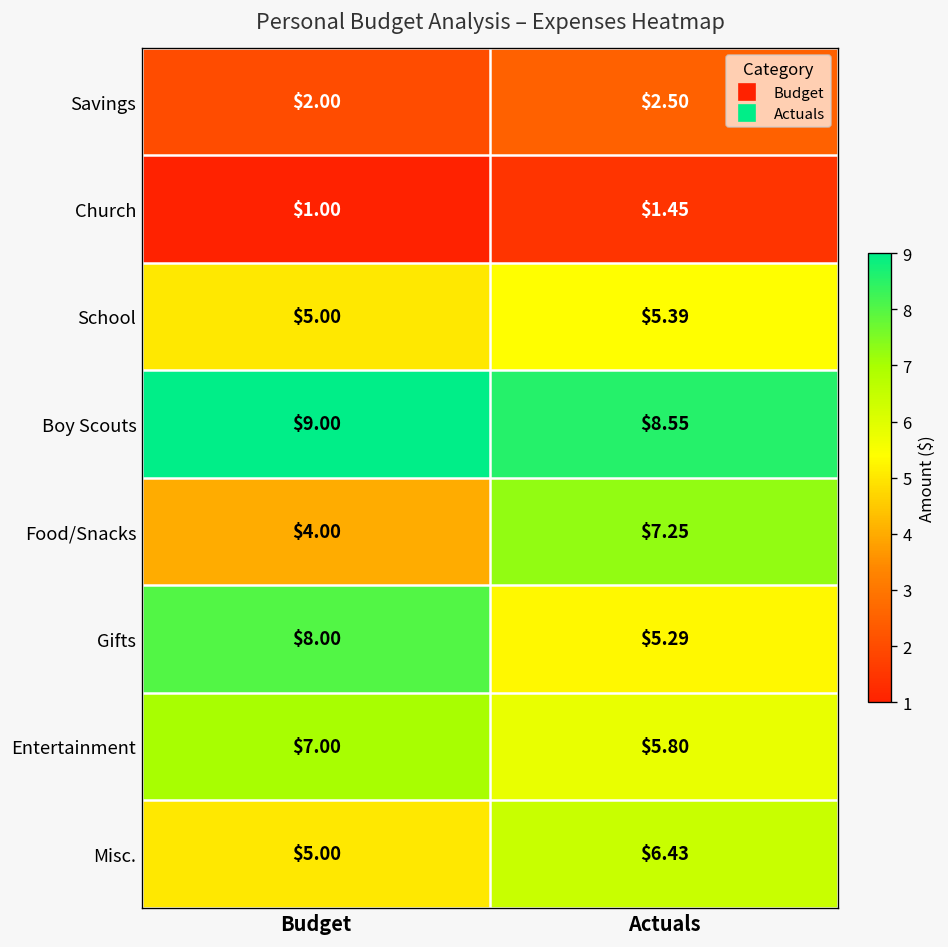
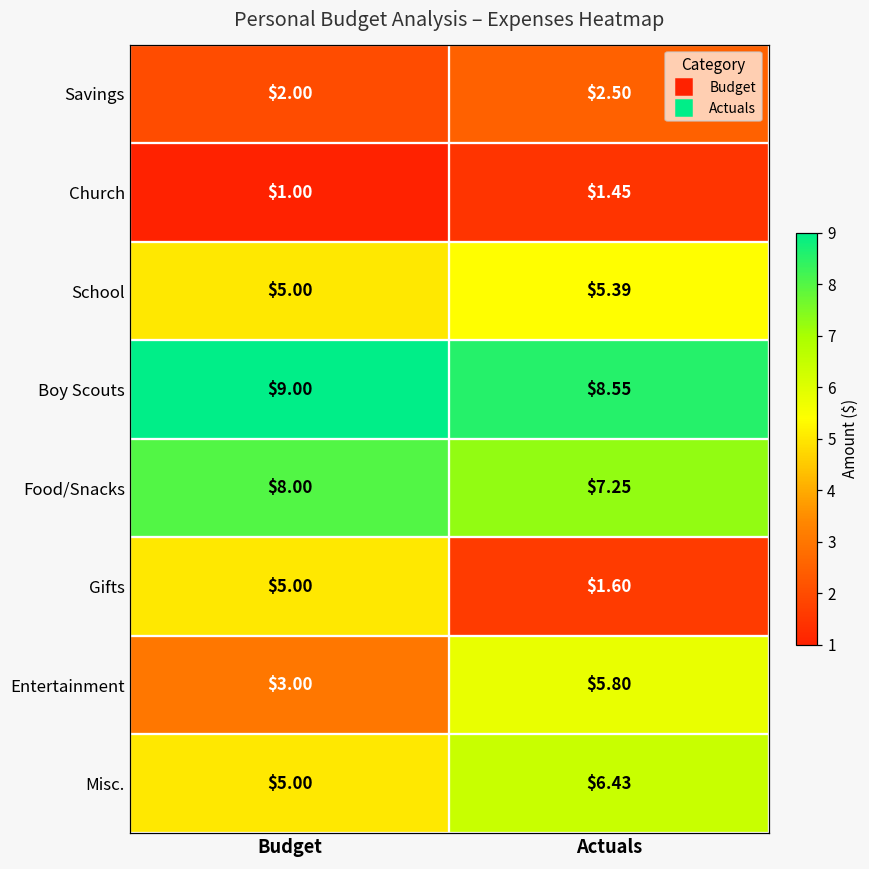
  {
    "Savings": {
      "Budget": "$2.00",
      "Actuals": "$2.50"
    },
    "Church": {
      "Budget": "$1.00",
      "Actuals": "$1.45"
    },
    "School": {
      "Budget": "$5.00",
      "Actuals": "$5.39"
    },
    "Boy Scouts": {
      "Budget": "$9.00",
      "Actuals": "$8.55"
    },
    "Food/Snacks": {
-     "Budget": "$4.00",
+     "Budget": "$8.00",
      "Actuals": "$7.25"
    },
    "Gifts": {
-     "Budget": "$8.00",
-     "Actuals": "$5.29"
+     "Budget": "$5.00",
+     "Actuals": "$1.60"
    },
    "Entertainment": {
-     "Budget": "$7.00",
+     "Budget": "$3.00",
      "Actuals": "$5.80"
    },
    "Misc.": {
      "Budget": "$5.00",
      "Actuals": "$6.43"
    }
  }
